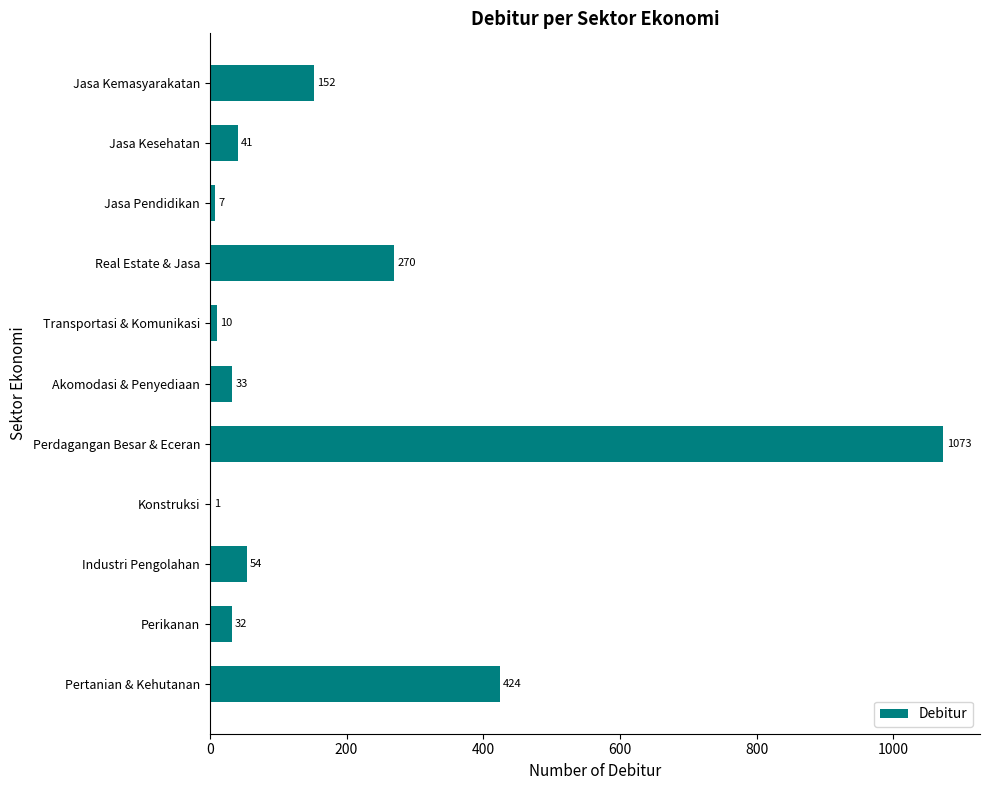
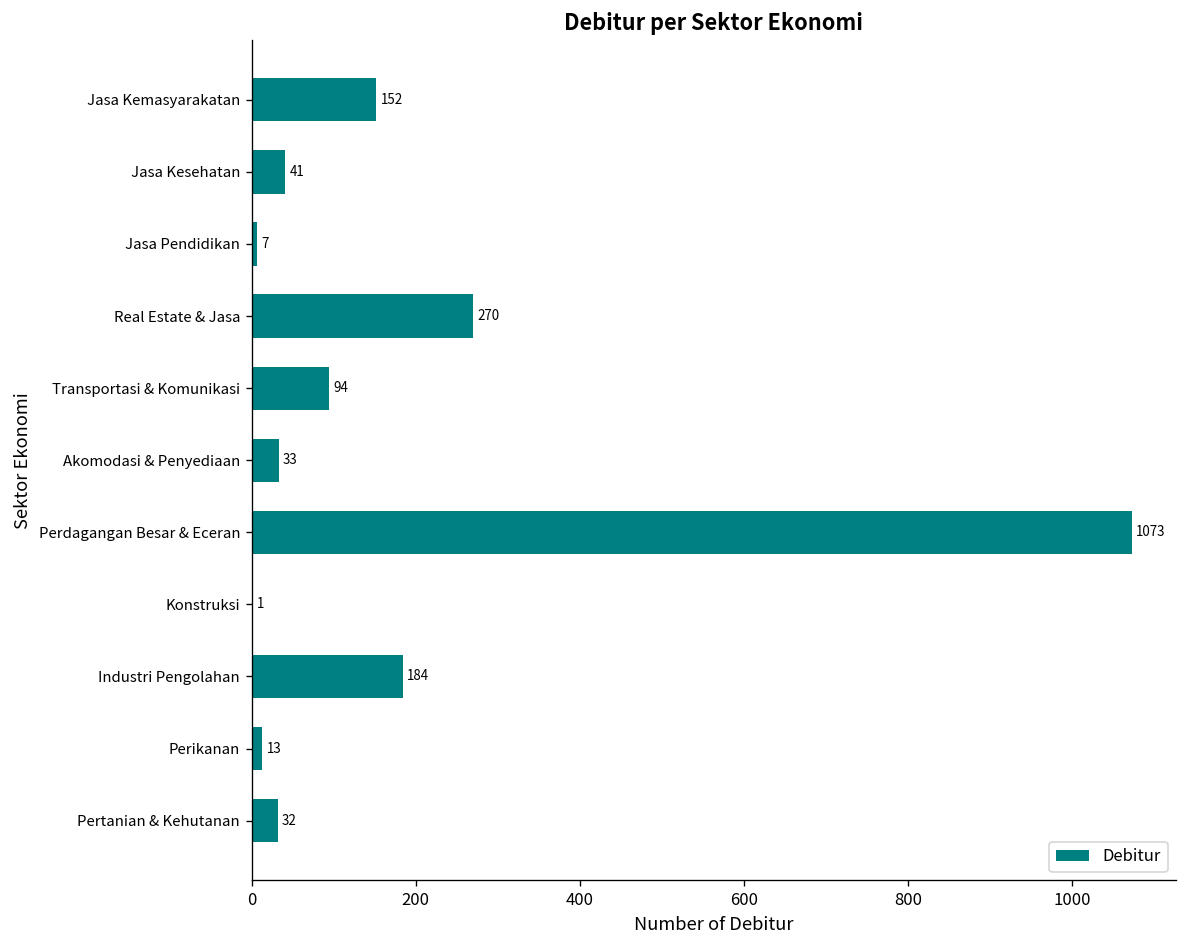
  {
    "Jasa Kemasyarakatan": 152,
    "Jasa Kesehatan": 41,
    "Jasa Pendidikan": 7,
    "Real Estate & Jasa": 270,
-   "Transportasi & Komunikasi": 10,
+   "Transportasi & Komunikasi": 94,
    "Akomodasi & Penyediaan": 33,
    "Perdagangan Besar & Eceran": 1073,
    "Konstruksi": 1,
-   "Industri Pengolahan": 54,
-   "Perikanan": 32,
-   "Pertanian & Kehutanan": 424
+   "Industri Pengolahan": 184,
+   "Perikanan": 13,
+   "Pertanian & Kehutanan": 32
  }
